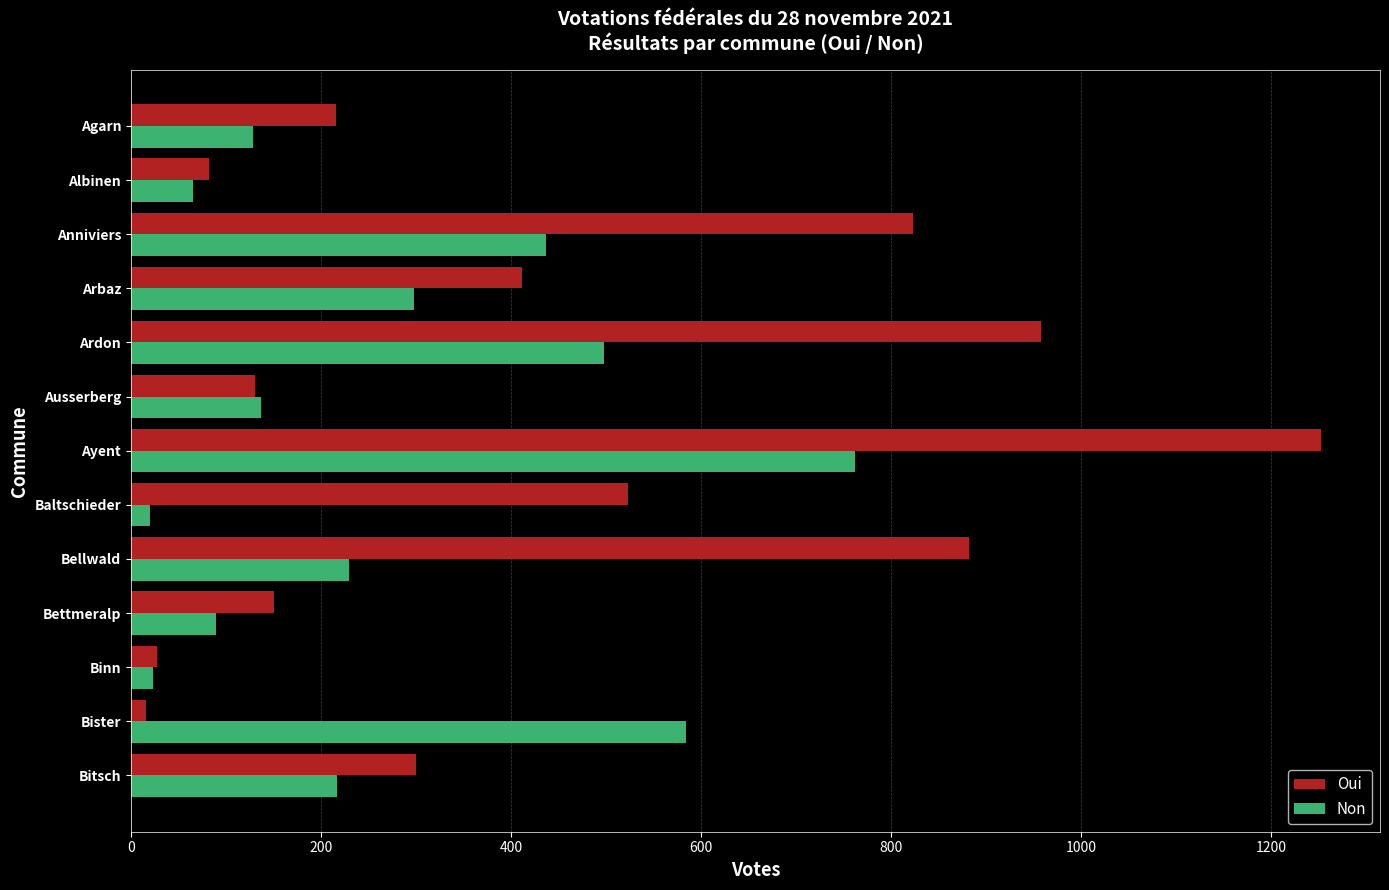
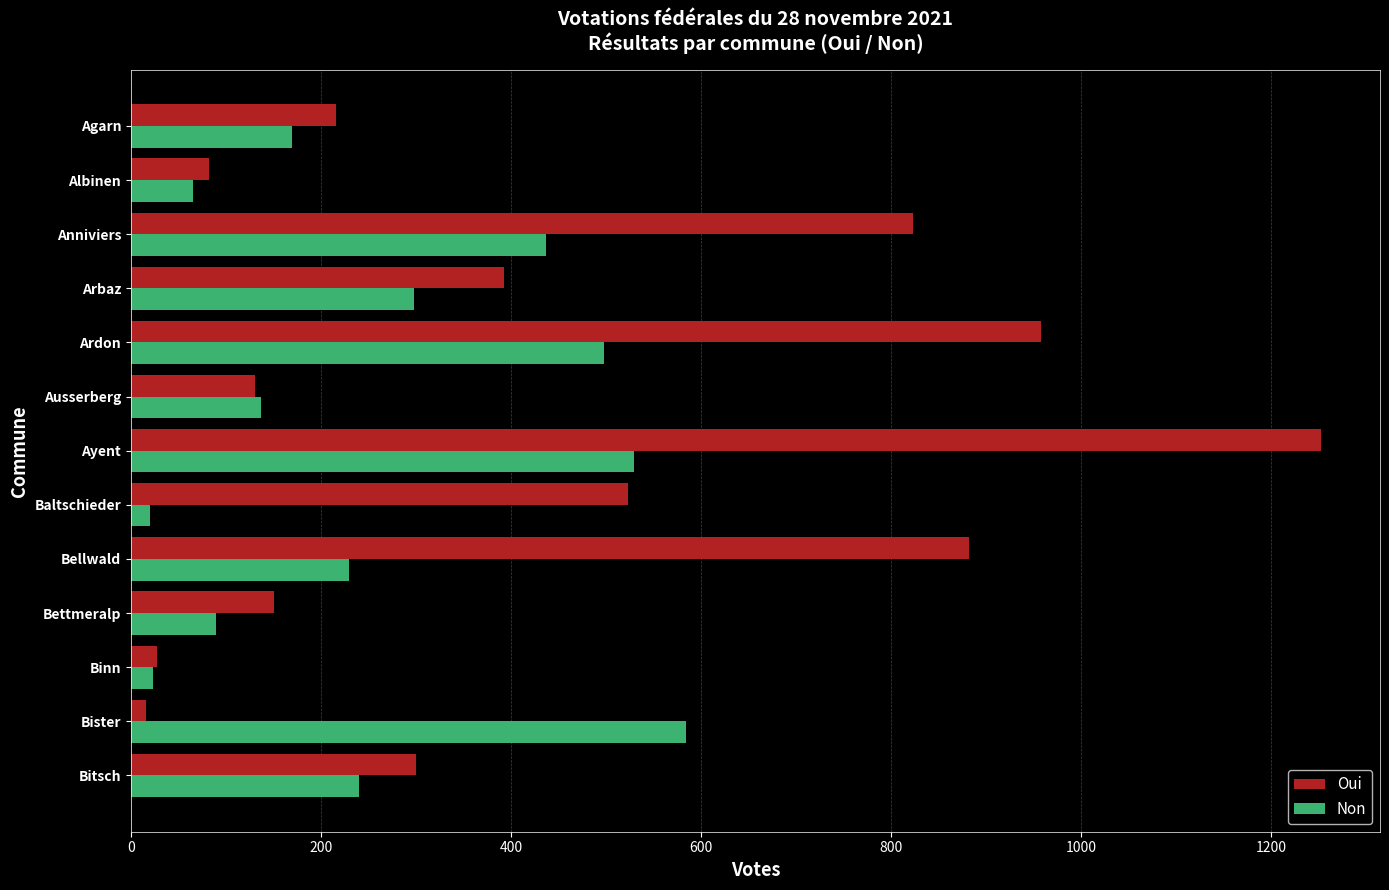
  {
    "Oui": {
      "Agarn": 220,
      "Albinen": 80,
      "Anniviers": 820,
-     "Arbaz": 410,
+     "Arbaz": 390,
      "Ardon": 960,
      "Ausserberg": 130,
      "Ayent": 1250,
      "Baltschieder": 520,
      "Bellwald": 880,
      "Bettmeralp": 150,
      "Binn": 30,
      "Bister": 20,
      "Bitsch": 300
    },
    "Non": {
-     "Agarn": 130,
+     "Agarn": 170,
      "Albinen": 70,
      "Anniviers": 440,
      "Arbaz": 300,
      "Ardon": 500,
      "Ausserberg": 140,
-     "Ayent": 760,
+     "Ayent": 530,
      "Baltschieder": 20,
      "Bellwald": 230,
      "Bettmeralp": 90,
      "Binn": 20,
      "Bister": 580,
-     "Bitsch": 220
+     "Bitsch": 240
    }
  }
